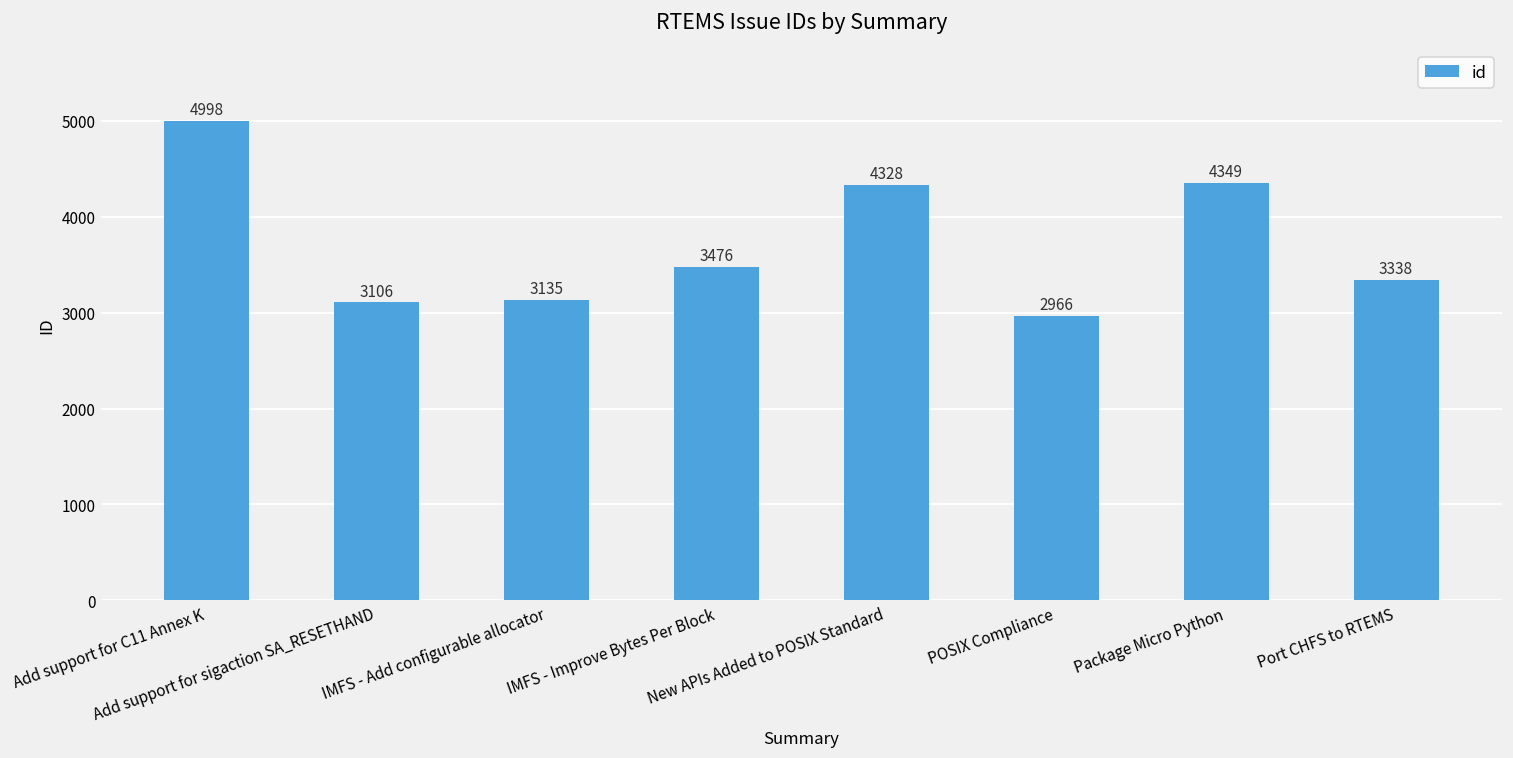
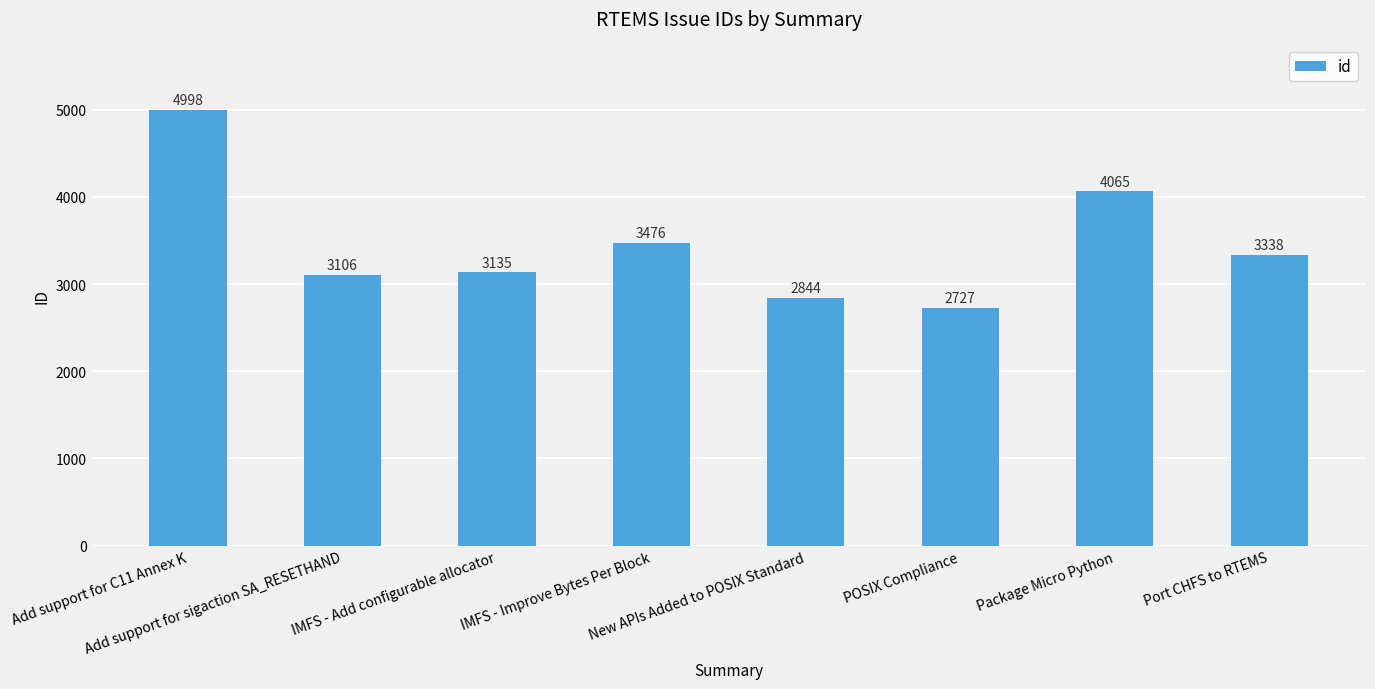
  {
    "Add support for C11 Annex K": 4998,
    "Add support for sigaction SA_RESETHAND": 3106,
    "IMFS - Add configurable allocator": 3135,
    "IMFS - Improve Bytes Per Block": 3476,
-   "New APIs Added to POSIX Standard": 4328,
-   "POSIX Compliance": 2966,
-   "Package Micro Python": 4349,
+   "New APIs Added to POSIX Standard": 2844,
+   "POSIX Compliance": 2727,
+   "Package Micro Python": 4065,
    "Port CHFS to RTEMS": 3338
  }
